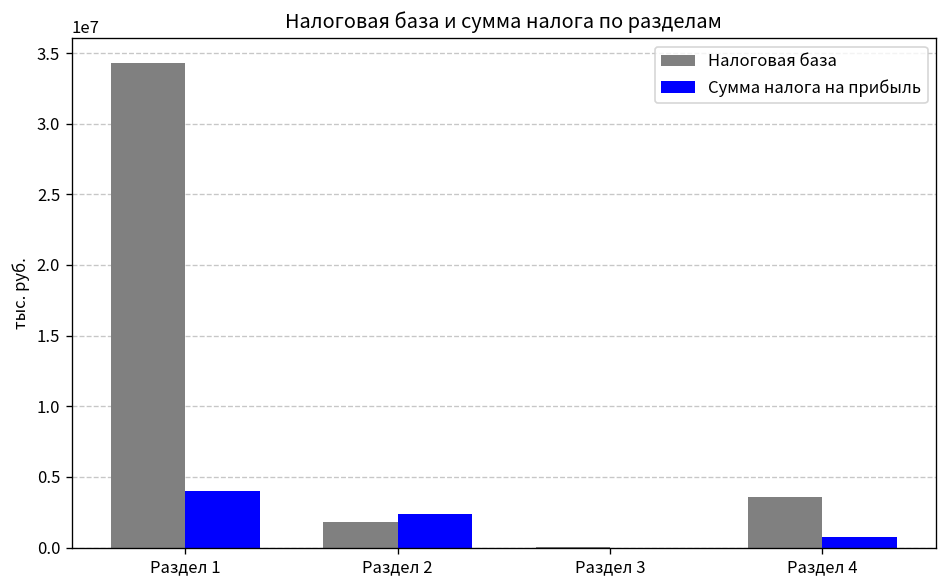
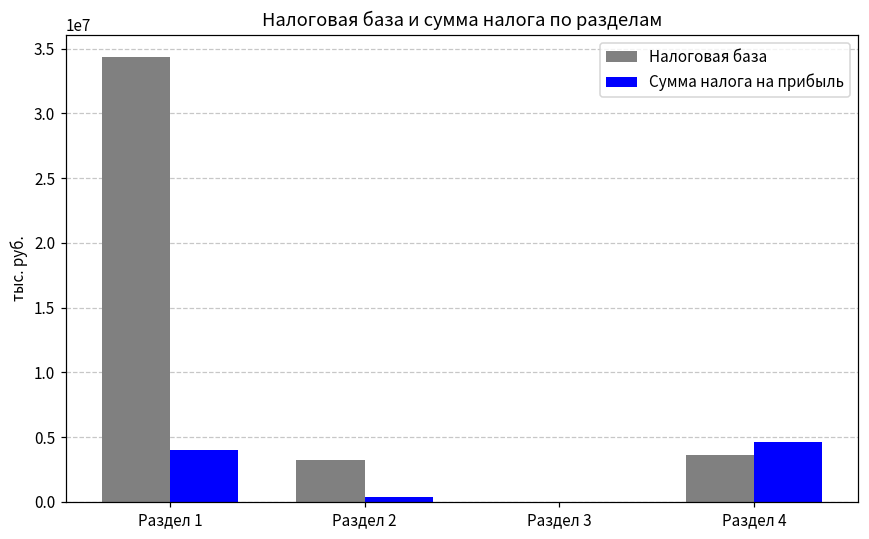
  {
    "Налоговая база": {
      "Раздел 1": 34300000,
-     "Раздел 2": 1800000,
+     "Раздел 2": 3200000,
      "Раздел 4": 3600000
    },
    "Сумма налога на прибыль": {
      "Раздел 1": 4000000,
-     "Раздел 2": 2400000,
-     "Раздел 4": 700000
+     "Раздел 2": 400000,
+     "Раздел 4": 4600000
    }
  }
